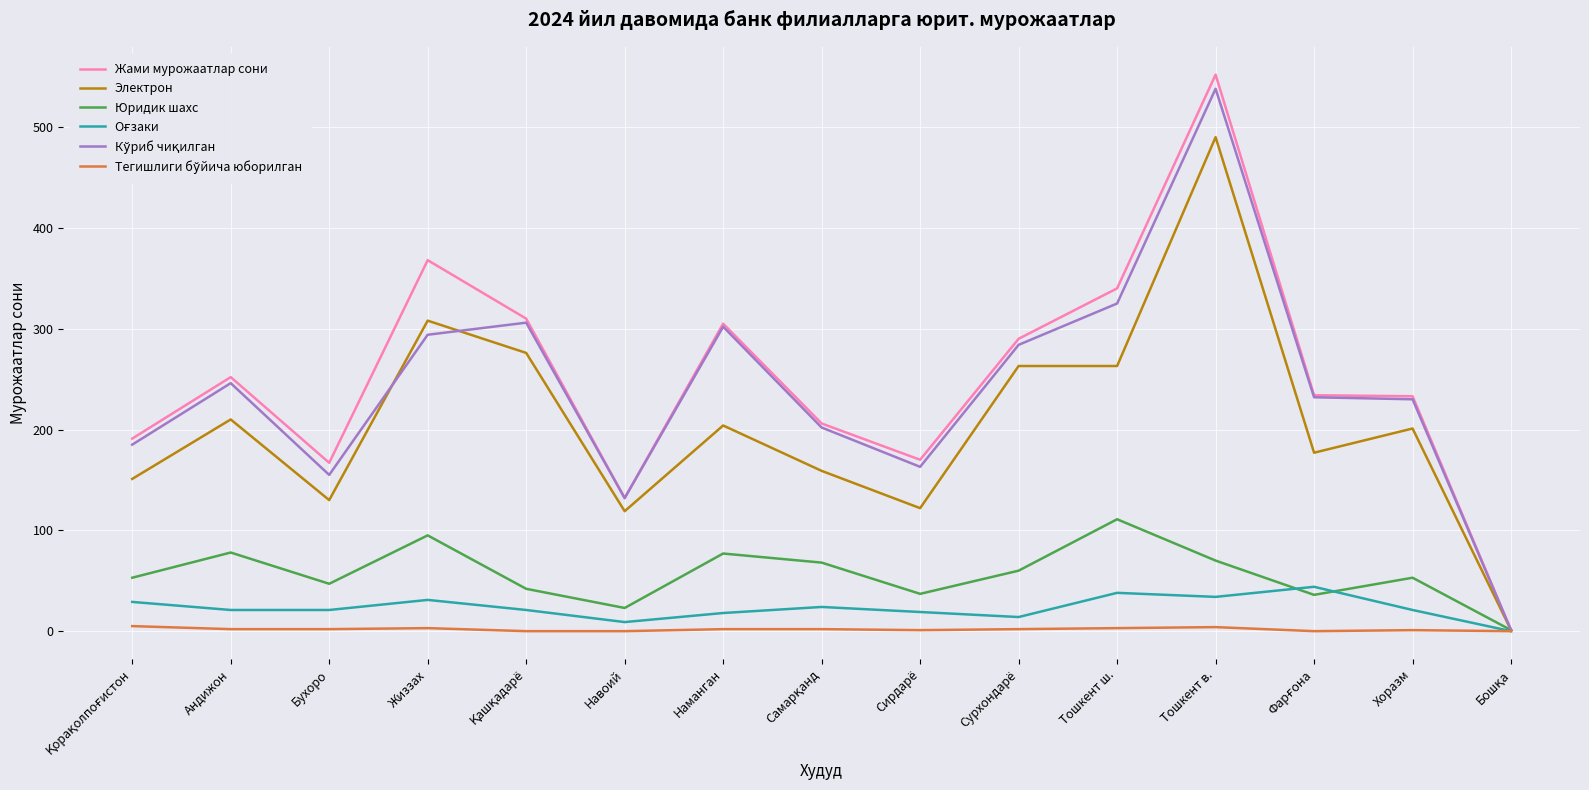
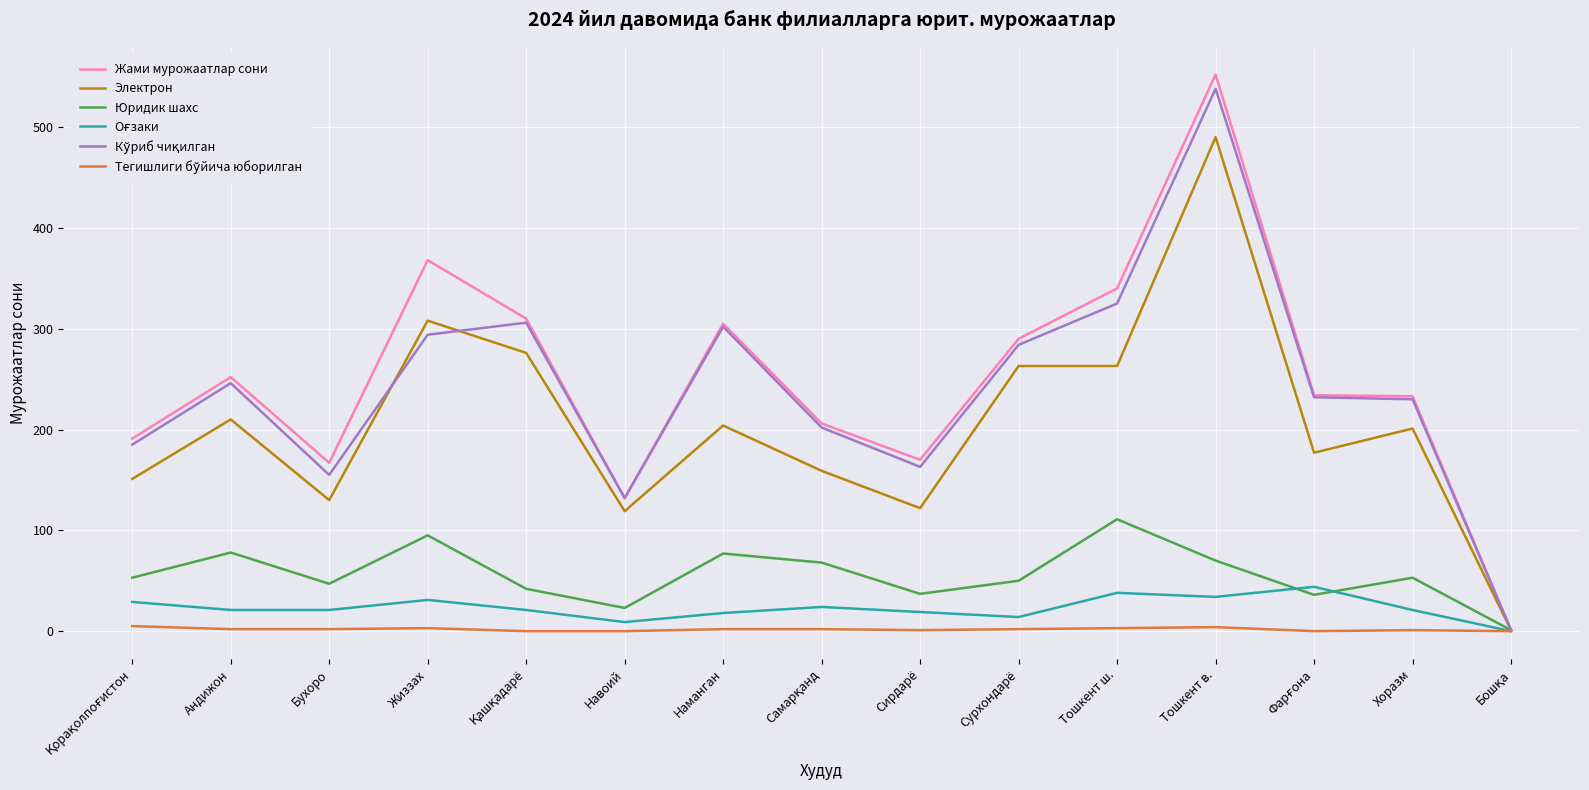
  {
    "Жами мурожаатлар сони": {
      "Қорақолпоғистон": 191,
      "Андижон": 252,
      "Бухоро": 167,
      "Жиззах": 368,
      "Қашқадарё": 310,
      "Наманган": 305,
      "Самарқанд": 206,
      "Сирдарё": 170,
      "Сурхондарё": 290,
      "Тошкент ш.": 340,
      "Тошкент в.": 552,
      "Хоразм": 233
    },
    "Электрон": {
      "Қорақолпоғистон": 151,
      "Андижон": 210,
      "Бухоро": 130,
      "Жиззах": 308,
      "Қашқадарё": 276,
      "Навоий": 119,
      "Наманган": 204,
      "Самарқанд": 159,
      "Сирдарё": 122,
      "Сурхондарё": 263,
      "Тошкент ш.": 263,
      "Тошкент в.": 490,
      "Фарғона": 177,
      "Хоразм": 201
    },
    "Юридик шахс": {
      "Қорақолпоғистон": 53,
      "Андижон": 78,
      "Бухоро": 47,
      "Жиззах": 95,
      "Қашқадарё": 42,
      "Навоий": 23,
      "Наманган": 77,
      "Самарқанд": 68,
      "Сирдарё": 37,
-     "Сурхондарё": 60,
+     "Сурхондарё": 50,
      "Тошкент ш.": 111,
      "Тошкент в.": 70,
      "Фарғона": 36,
      "Хоразм": 53
    },
    "Оғзаки": {
      "Қорақолпоғистон": 29,
      "Андижон": 21,
      "Бухоро": 21,
      "Жиззах": 31,
      "Қашқадарё": 21,
      "Навоий": 9,
      "Наманган": 18,
      "Самарқанд": 24,
      "Сирдарё": 19,
      "Сурхондарё": 14,
      "Тошкент ш.": 38,
      "Тошкент в.": 34,
      "Фарғона": 44,
      "Хоразм": 21
    },
    "Кўриб чиқилган": {
      "Қорақолпоғистон": 185,
      "Андижон": 246,
      "Бухоро": 155,
      "Жиззах": 294,
      "Қашқадарё": 306,
      "Наманган": 302,
      "Самарқанд": 202,
      "Сирдарё": 163,
      "Сурхондарё": 284,
      "Тошкент ш.": 325,
      "Тошкент в.": 538,
      "Хоразм": 230
    },
    "Тегишлиги бўйича юборилган": {
      "Қорақолпоғистон": 5,
      "Андижон": 2,
      "Бухоро": 2,
      "Жиззах": 3,
      "Қашқадарё": 0,
      "Навоий": 0,
      "Наманган": 2,
      "Самарқанд": 2,
      "Сирдарё": 1,
      "Сурхондарё": 2,
      "Тошкент ш.": 3,
      "Тошкент в.": 4,
      "Фарғона": 0,
      "Хоразм": 1
    }
  }
